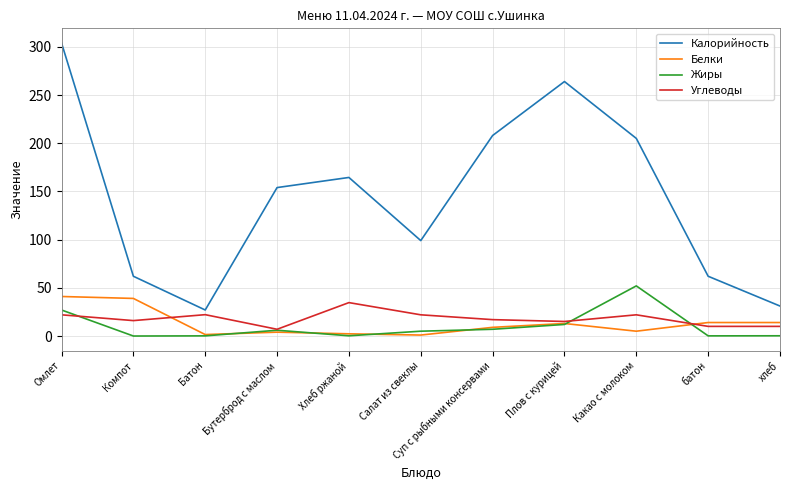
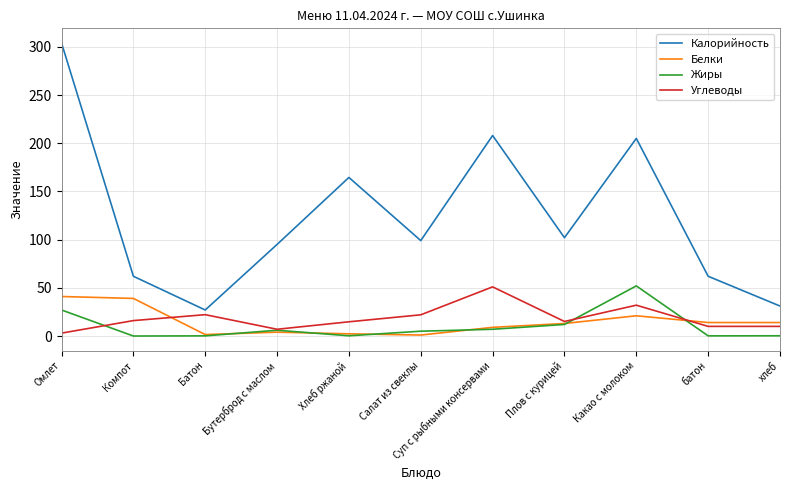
  {
    "Калорийность": {
      "Омлет": 300,
      "Компот": 60,
      "Батон": 30,
-     "Бутерброд с маслом": 150,
+     "Бутерброд с маслом": 100,
      "Хлеб ржаной": 160,
      "Салат из свеклы": 100,
      "Суп с рыбными консервами": 210,
-     "Плов с курицей": 260,
+     "Плов с курицей": 100,
      "Какао с молоком": 210,
      "батон": 60,
      "хлеб": 30
    },
    "Белки": {
      "Омлет": 40,
      "Компот": 40,
      "Салат из свеклы": 0,
-     "Какао с молоком": 10,
+     "Какао с молоком": 20,
      "батон": 10,
      "хлеб": 10
    },
    "Жиры": {
      "Омлет": 30,
      "Компот": 0,
      "Салат из свеклы": 10,
      "Какао с молоком": 50,
      "батон": 0,
      "хлеб": 0
    },
    "Углеводы": {
-     "Омлет": 20,
+     "Омлет": 0,
      "Компот": 20,
      "Батон": 20,
-     "Хлеб ржаной": 30,
+     "Хлеб ржаной": 10,
      "Салат из свеклы": 20,
-     "Суп с рыбными консервами": 20,
-     "Какао с молоком": 20,
+     "Суп с рыбными консервами": 50,
+     "Какао с молоком": 30,
      "батон": 10,
      "хлеб": 10
    }
  }
